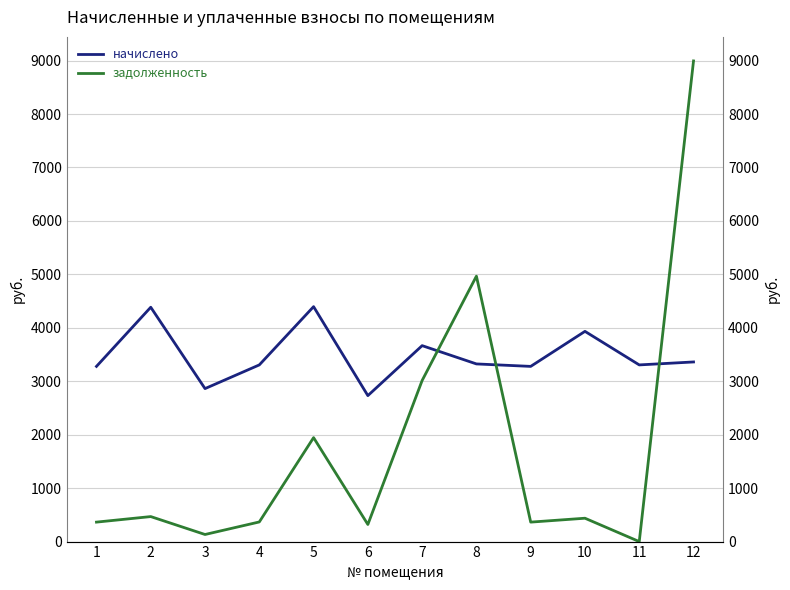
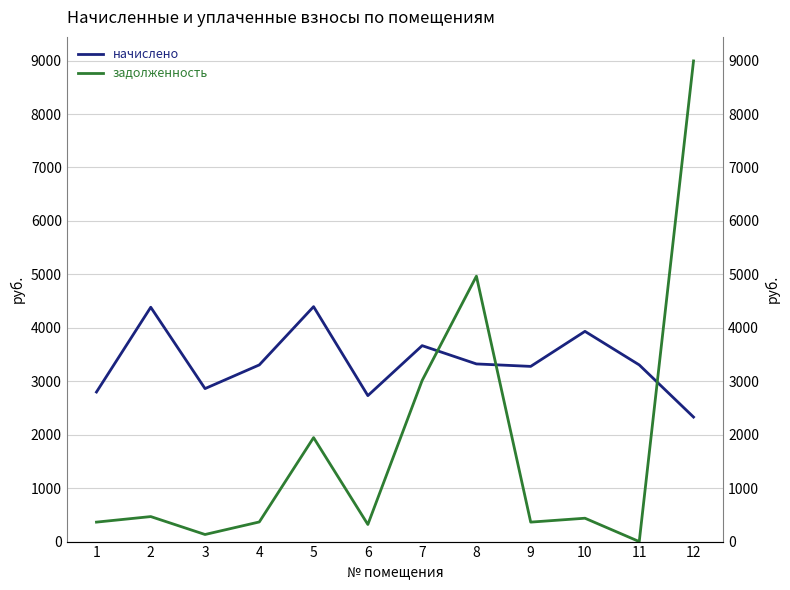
  {
    "начислено": {
-     "1": 3300,
+     "1": 2800,
      "2": 4400,
      "3": 2900,
      "4": 3300,
      "5": 4400,
      "6": 2700,
      "7": 3700,
      "8": 3300,
      "9": 3300,
      "10": 3900,
      "11": 3300,
-     "12": 3400
+     "12": 2300
    },
    "задолженность": {
      "1": 400,
      "2": 500,
      "3": 100,
      "4": 400,
      "5": 1900,
      "6": 300,
      "7": 3000,
      "8": 5000,
      "9": 400,
      "10": 400,
      "11": 0,
      "12": 9000
    }
  }
